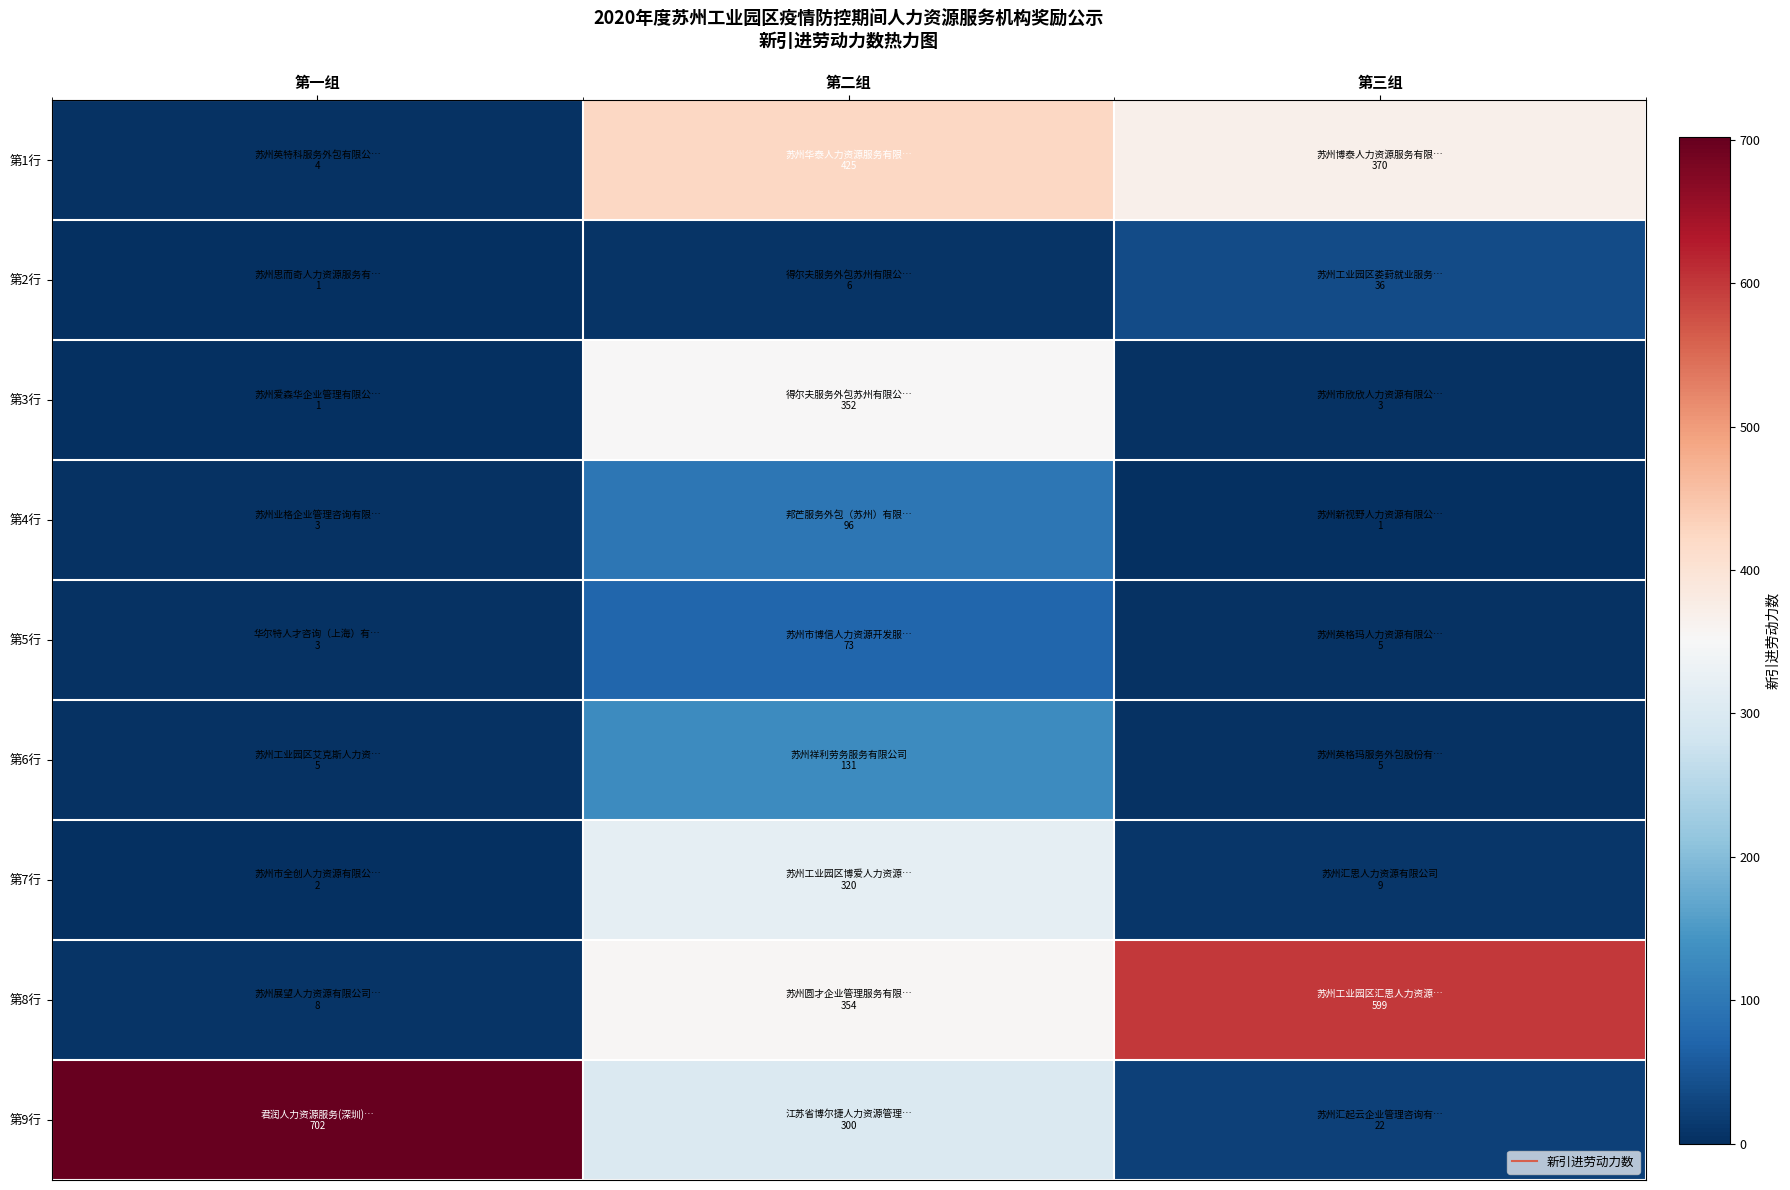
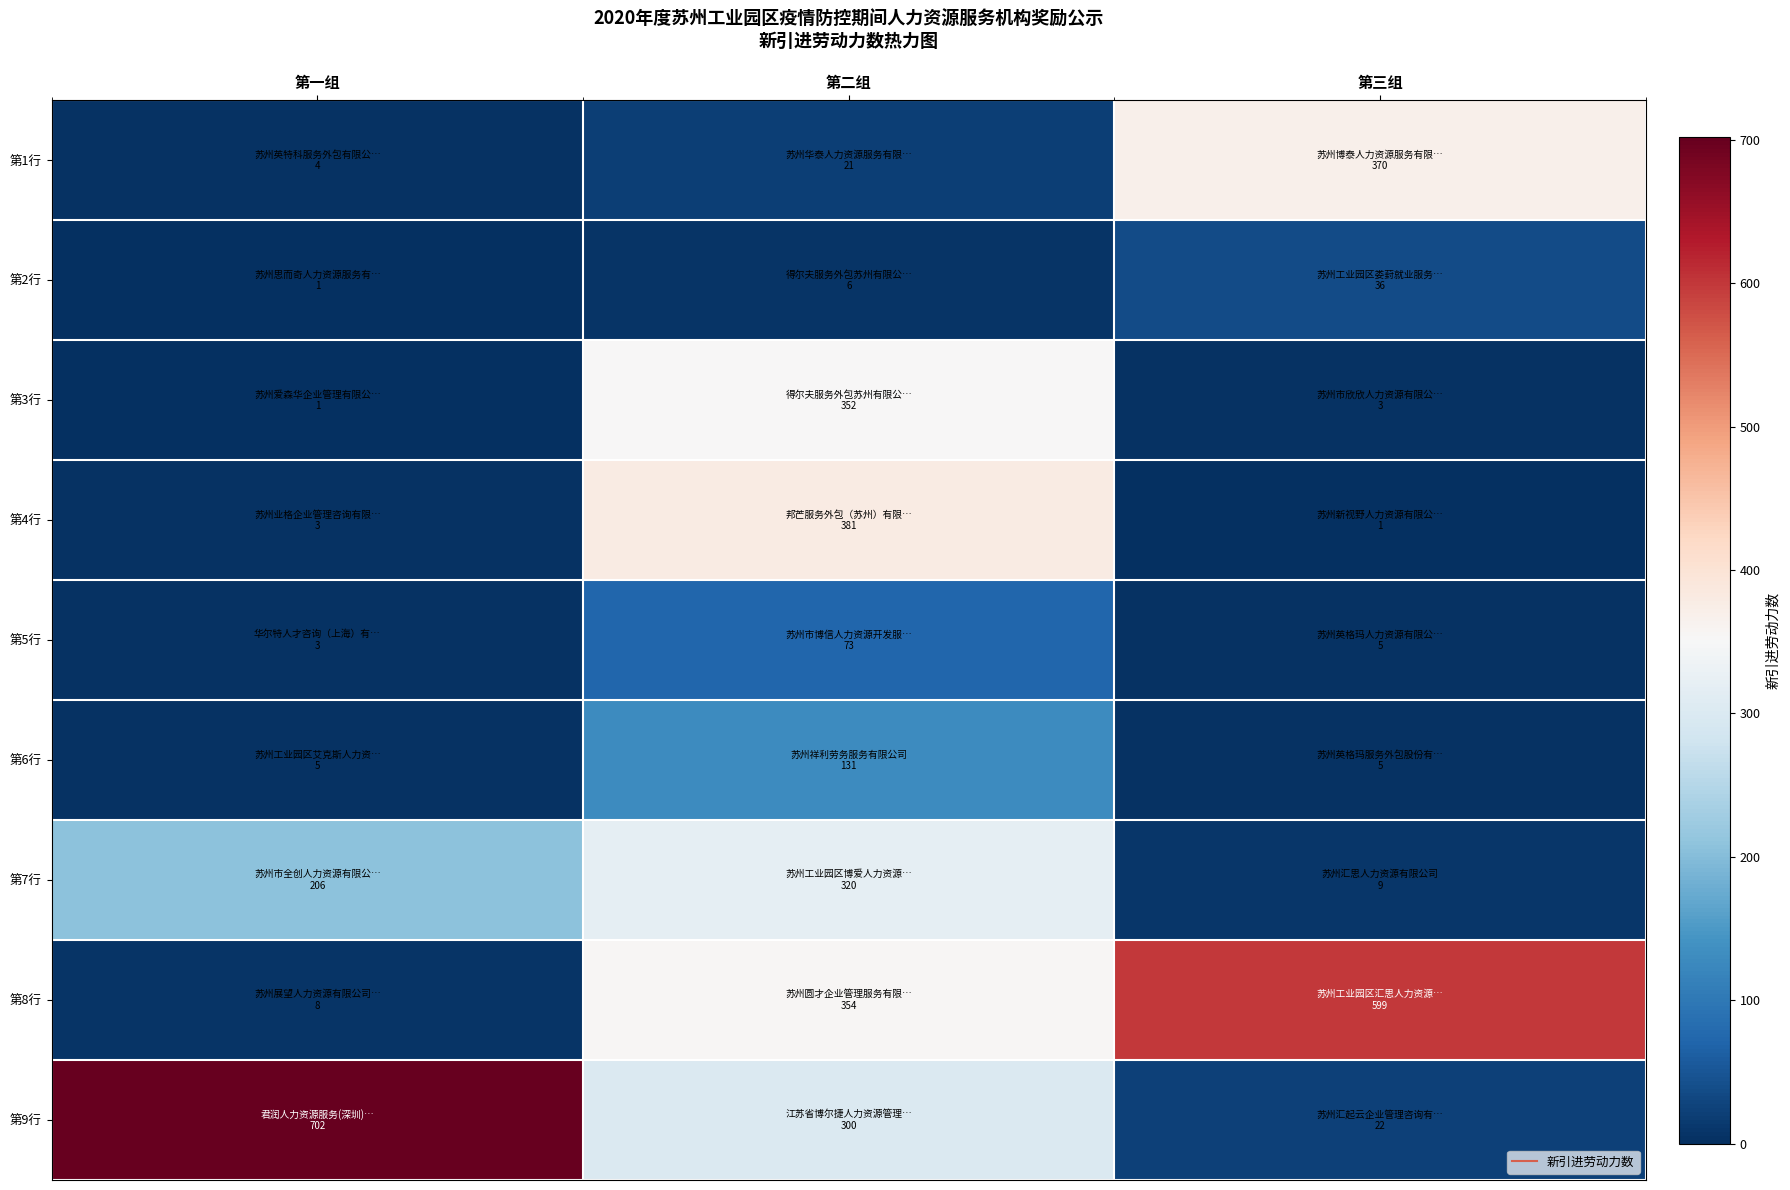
  {
    "第1行": {
      "第一组": 4,
-     "第二组": 425,
+     "第二组": 21,
      "第三组": 370
    },
    "第2行": {
      "第一组": 1,
      "第二组": 6,
      "第三组": 36
    },
    "第3行": {
      "第一组": 1,
      "第二组": 352,
      "第三组": 3
    },
    "第4行": {
      "第一组": 3,
-     "第二组": 96,
+     "第二组": 381,
      "第三组": 1
    },
    "第5行": {
      "第一组": 3,
      "第二组": 73,
      "第三组": 5
    },
    "第6行": {
      "第一组": 5,
      "第二组": 131,
      "第三组": 5
    },
    "第7行": {
-     "第一组": 2,
+     "第一组": 206,
      "第二组": 320,
      "第三组": 9
    },
    "第8行": {
      "第一组": 8,
      "第二组": 354,
      "第三组": 599
    },
    "第9行": {
      "第一组": 702,
      "第二组": 300,
      "第三组": 22
    }
  }
